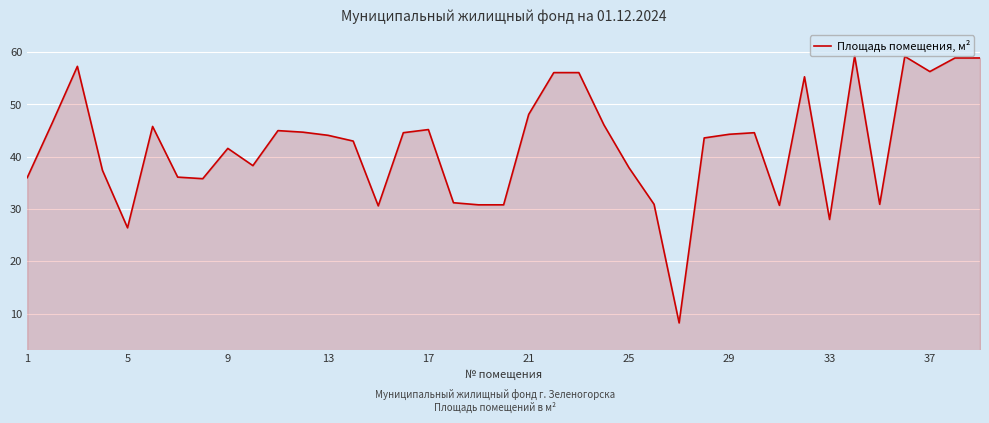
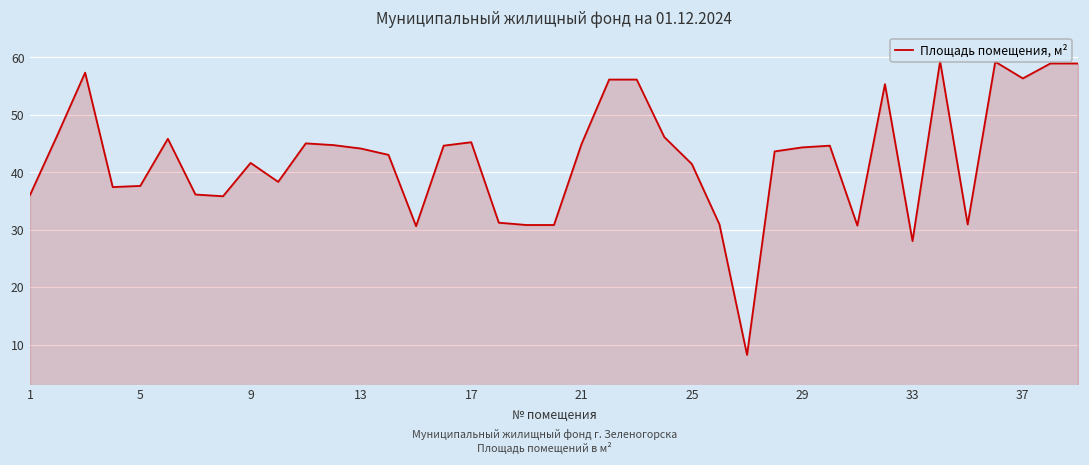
  {
    "1": 36,
-   "5": 26,
+   "5": 38,
    "9": 42,
    "13": 44,
    "17": 45,
-   "21": 48,
-   "25": 38,
+   "21": 45,
+   "25": 41,
    "29": 44,
    "33": 28,
    "37": 56
  }
